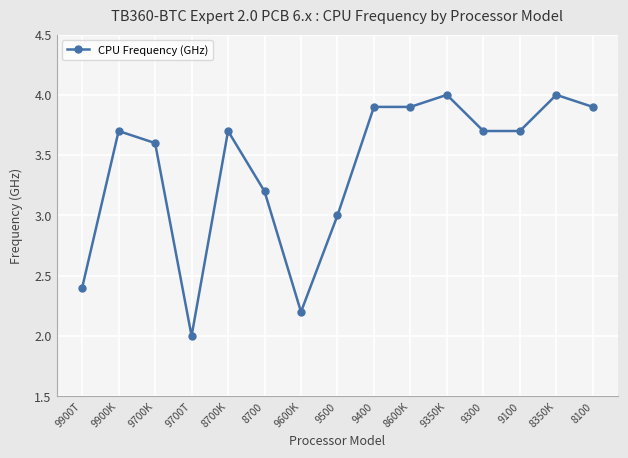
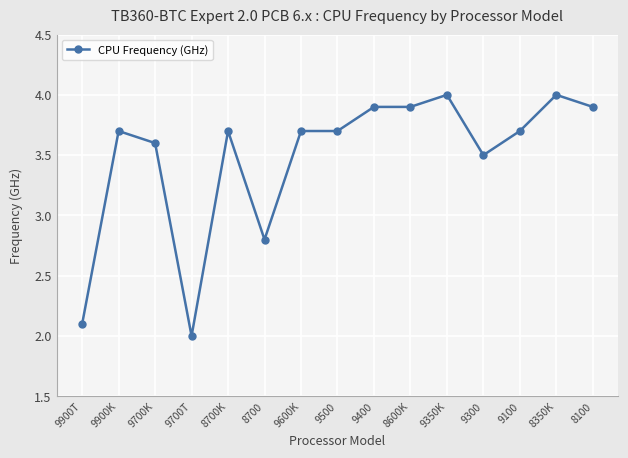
  {
-   "9900T": 2.4,
+   "9900T": 2.1,
    "9900K": 3.7,
    "9700K": 3.6,
    "9700T": 2.0,
    "8700K": 3.7,
-   "8700": 3.2,
-   "9600K": 2.2,
-   "9500": 3.0,
+   "8700": 2.8,
+   "9600K": 3.7,
+   "9500": 3.7,
    "9400": 3.9,
    "8600K": 3.9,
    "9350K": 4.0,
-   "9300": 3.7,
+   "9300": 3.5,
    "9100": 3.7,
    "8350K": 4.0,
    "8100": 3.9
  }
